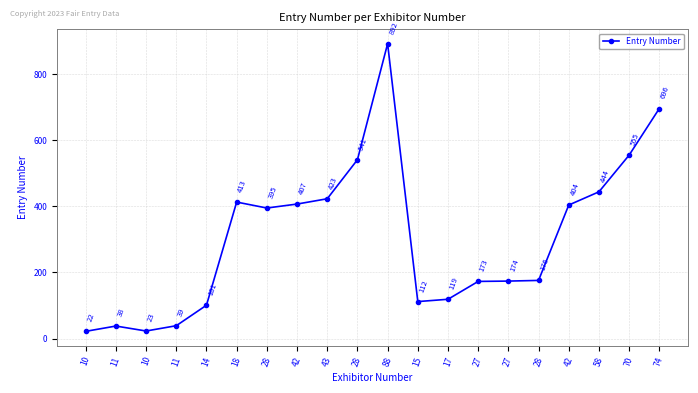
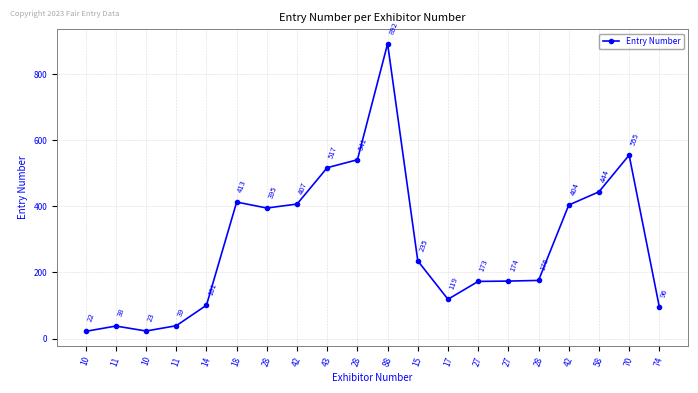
  {
    "14": 101,
    "18": 413,
-   "43": 423,
+   "43": 517,
    "88": 892,
-   "15": 112,
+   "15": 235,
    "17": 119,
    "58": 444,
    "70": 555,
-   "74": 696
+   "74": 96
  }
